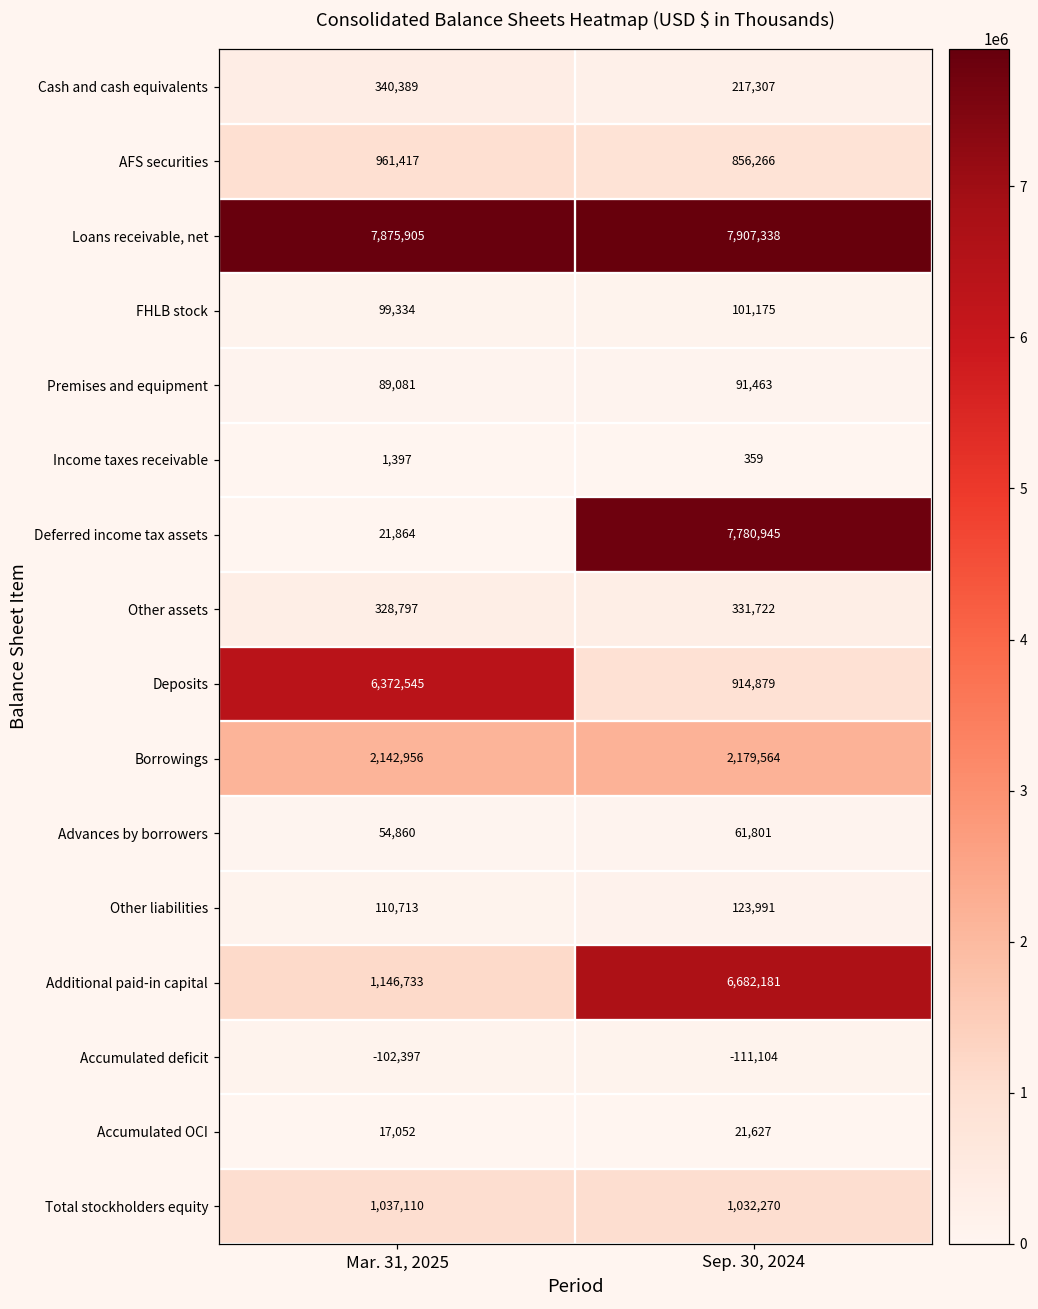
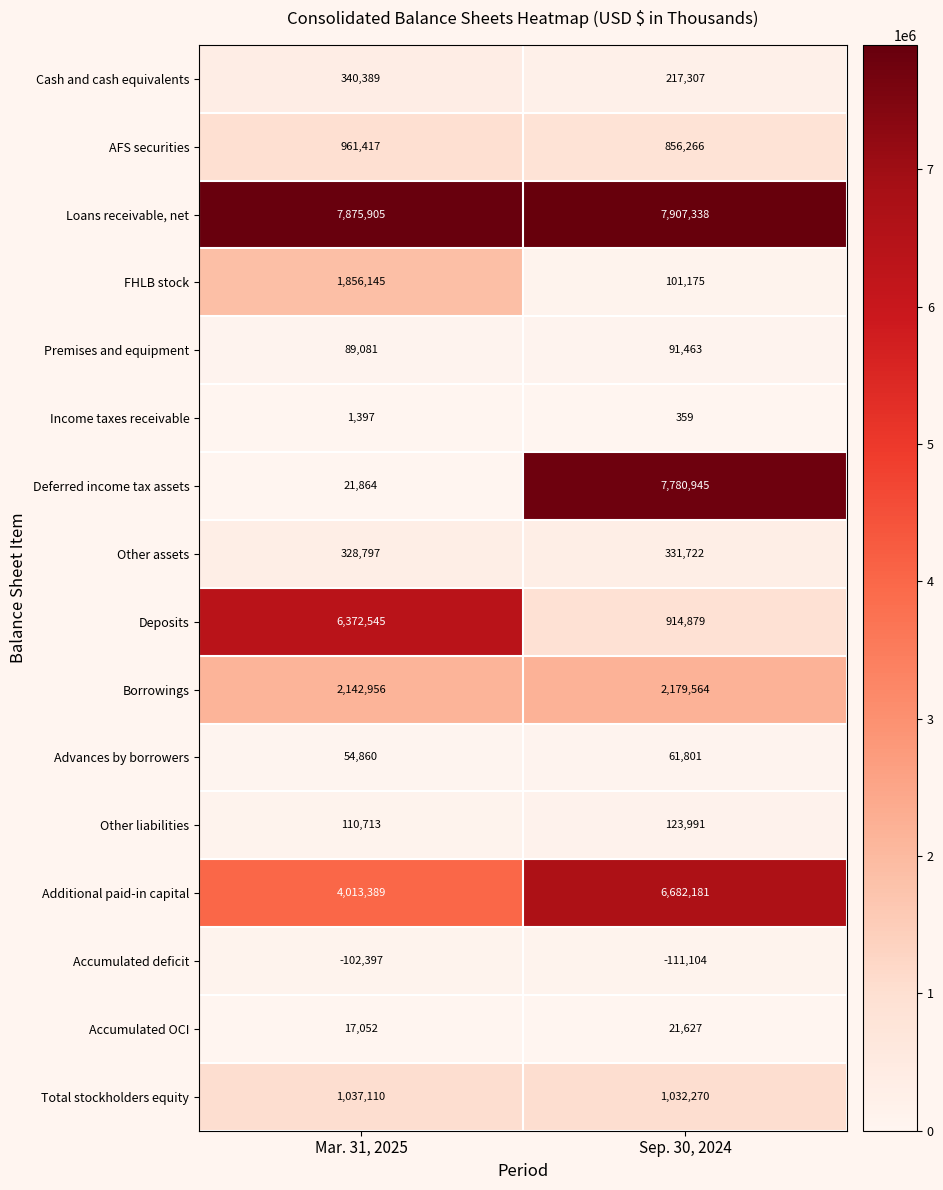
  {
    "Cash and cash equivalents": {
      "Mar. 31, 2025": "340,389",
      "Sep. 30, 2024": "217,307"
    },
    "AFS securities": {
      "Mar. 31, 2025": "961,417",
      "Sep. 30, 2024": "856,266"
    },
    "Loans receivable, net": {
      "Mar. 31, 2025": "7,875,905",
      "Sep. 30, 2024": "7,907,338"
    },
    "FHLB stock": {
-     "Mar. 31, 2025": "99,334",
+     "Mar. 31, 2025": "1,856,145",
      "Sep. 30, 2024": "101,175"
    },
    "Premises and equipment": {
      "Mar. 31, 2025": "89,081",
      "Sep. 30, 2024": "91,463"
    },
    "Income taxes receivable": {
      "Mar. 31, 2025": "1,397",
      "Sep. 30, 2024": "359"
    },
    "Deferred income tax assets": {
      "Mar. 31, 2025": "21,864",
      "Sep. 30, 2024": "7,780,945"
    },
    "Other assets": {
      "Mar. 31, 2025": "328,797",
      "Sep. 30, 2024": "331,722"
    },
    "Deposits": {
      "Mar. 31, 2025": "6,372,545",
      "Sep. 30, 2024": "914,879"
    },
    "Borrowings": {
      "Mar. 31, 2025": "2,142,956",
      "Sep. 30, 2024": "2,179,564"
    },
    "Advances by borrowers": {
      "Mar. 31, 2025": "54,860",
      "Sep. 30, 2024": "61,801"
    },
    "Other liabilities": {
      "Mar. 31, 2025": "110,713",
      "Sep. 30, 2024": "123,991"
    },
    "Additional paid-in capital": {
-     "Mar. 31, 2025": "1,146,733",
+     "Mar. 31, 2025": "4,013,389",
      "Sep. 30, 2024": "6,682,181"
    },
    "Accumulated deficit": {
      "Mar. 31, 2025": "-102,397",
      "Sep. 30, 2024": "-111,104"
    },
    "Accumulated OCI": {
      "Mar. 31, 2025": "17,052",
      "Sep. 30, 2024": "21,627"
    },
    "Total stockholders equity": {
      "Mar. 31, 2025": "1,037,110",
      "Sep. 30, 2024": "1,032,270"
    }
  }
